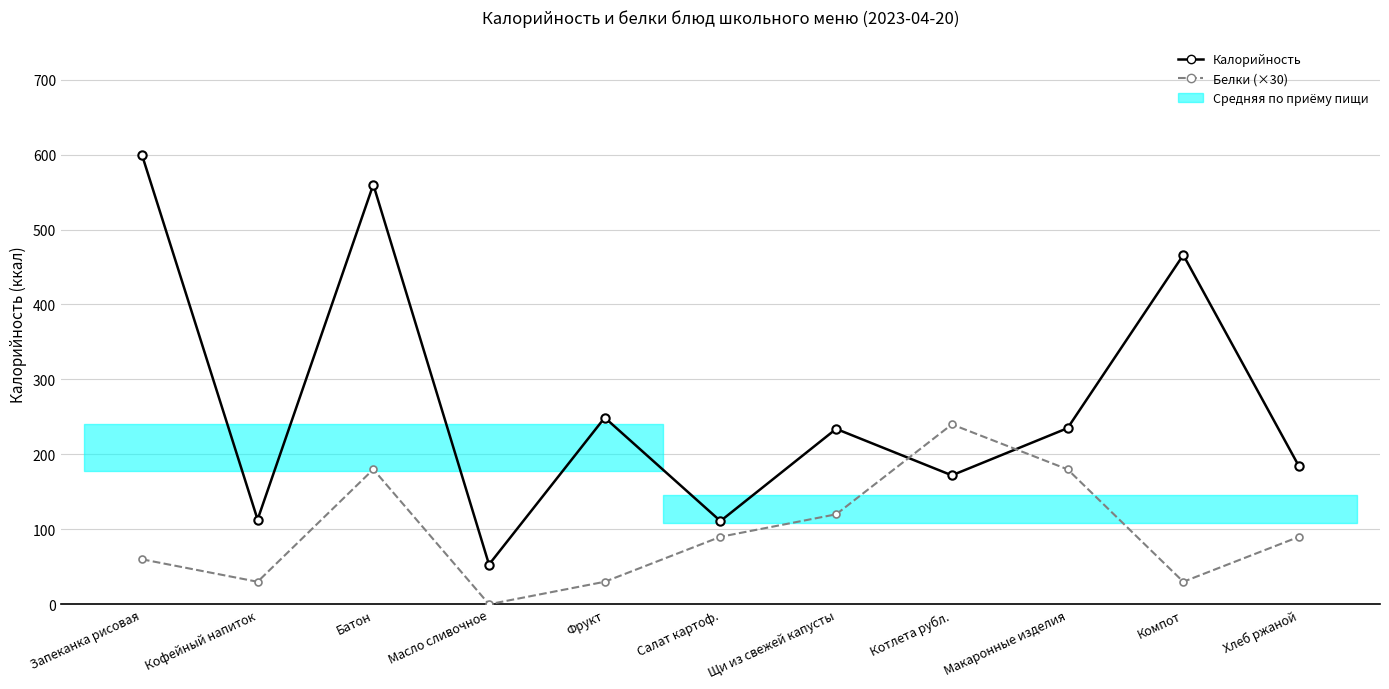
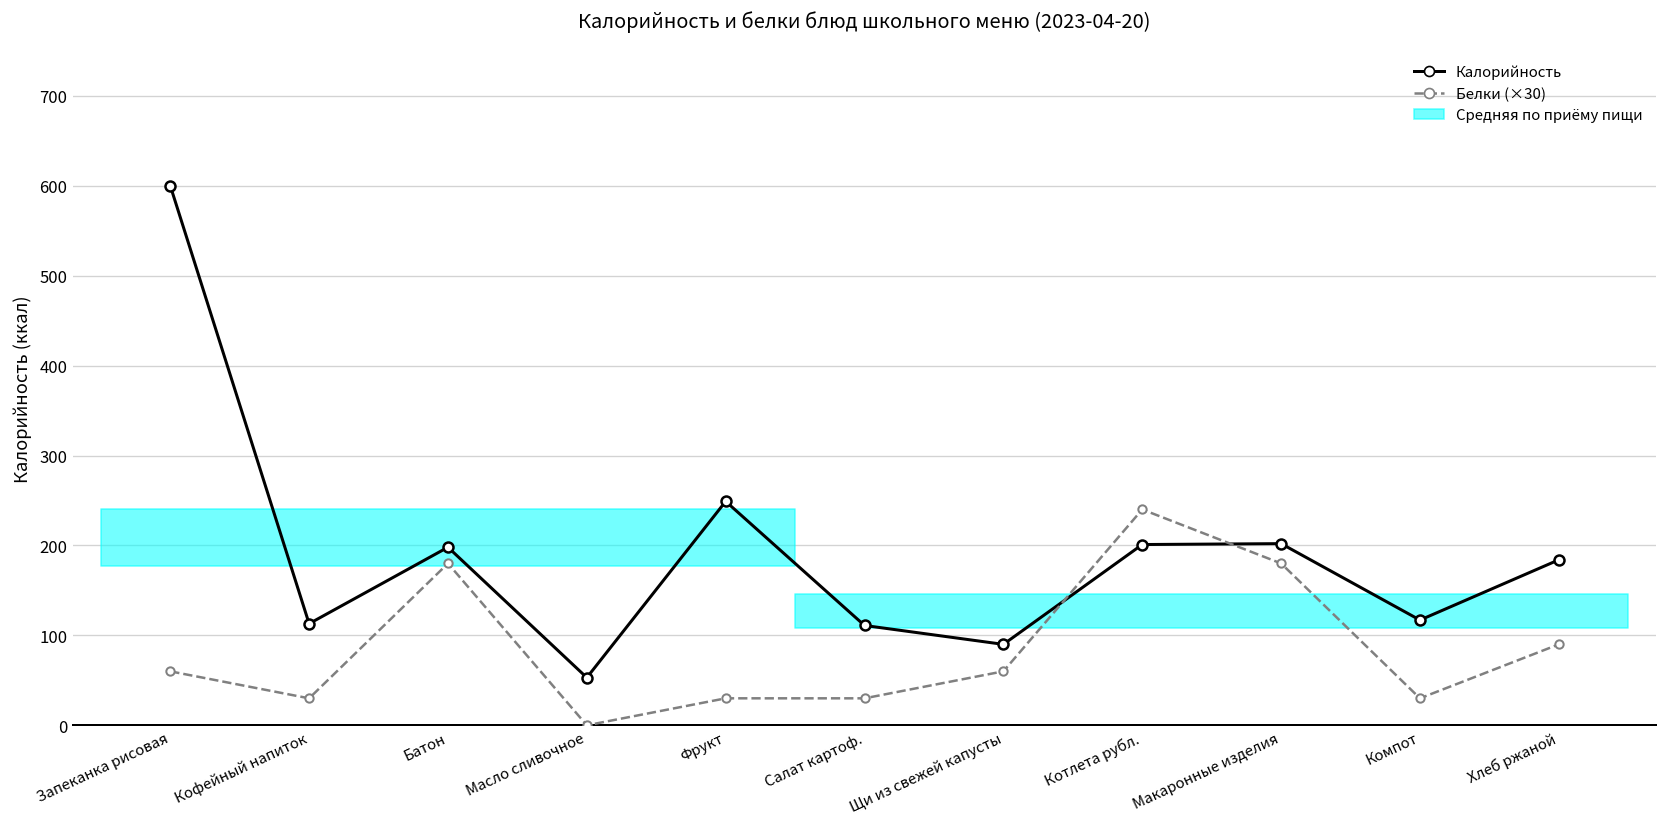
  {
    "Калорийность": {
      "Запеканка рисовая": 600,
      "Кофейный напиток": 110,
-     "Батон": 560,
+     "Батон": 200,
      "Масло сливочное": 50,
      "Фрукт": 250,
      "Салат картоф.": 110,
-     "Щи из свежей капусты": 230,
-     "Котлета рубл.": 170,
-     "Макаронные изделия": 240,
-     "Компот": 470,
+     "Щи из свежей капусты": 90,
+     "Котлета рубл.": 200,
+     "Макаронные изделия": 200,
+     "Компот": 120,
      "Хлеб ржаной": 180
    },
    "Белки (×30)": {
      "Запеканка рисовая": 60,
      "Кофейный напиток": 30,
      "Батон": 180,
      "Масло сливочное": 0,
      "Фрукт": 30,
-     "Салат картоф.": 90,
-     "Щи из свежей капусты": 120,
+     "Салат картоф.": 30,
+     "Щи из свежей капусты": 60,
      "Котлета рубл.": 240,
      "Макаронные изделия": 180,
      "Компот": 30,
      "Хлеб ржаной": 90
    }
  }
